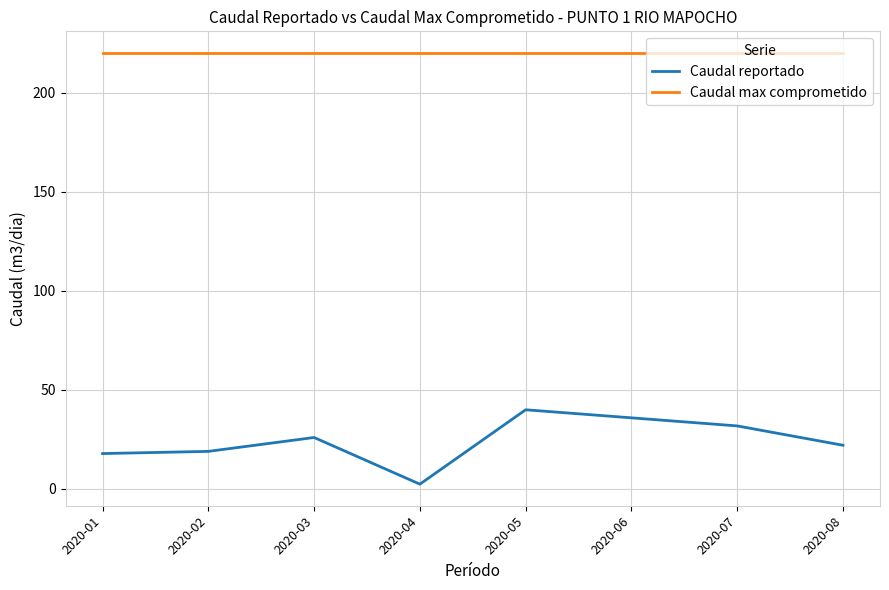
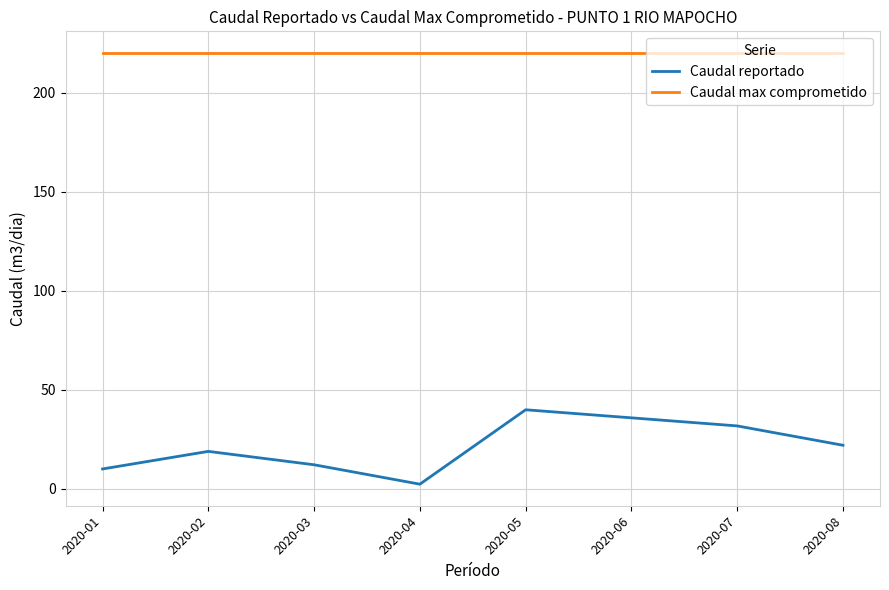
  {
    "Caudal reportado": {
-     "2020-01": 18,
+     "2020-01": 10,
      "2020-02": 19,
-     "2020-03": 26,
+     "2020-03": 12,
      "2020-04": 2,
      "2020-05": 40,
      "2020-06": 36,
      "2020-07": 32,
      "2020-08": 22
    },
    "Caudal max comprometido": {
      "2020-01": 220,
      "2020-02": 220,
      "2020-03": 220,
      "2020-04": 220,
      "2020-05": 220,
      "2020-06": 220
    }
  }
